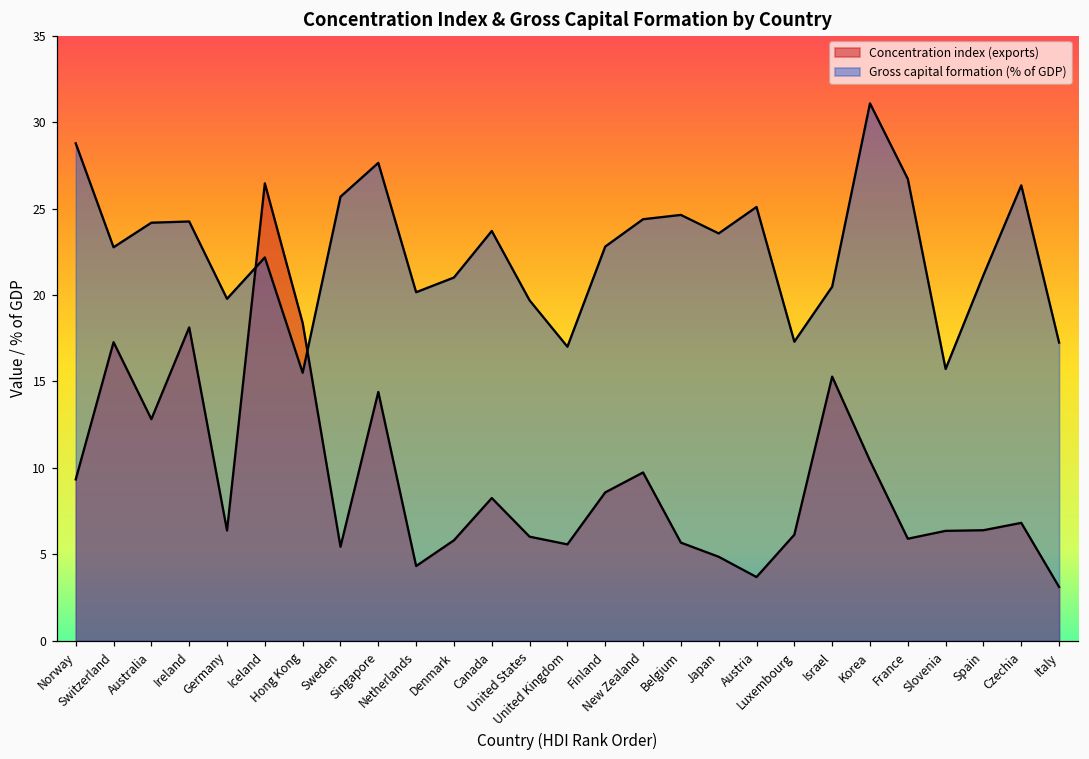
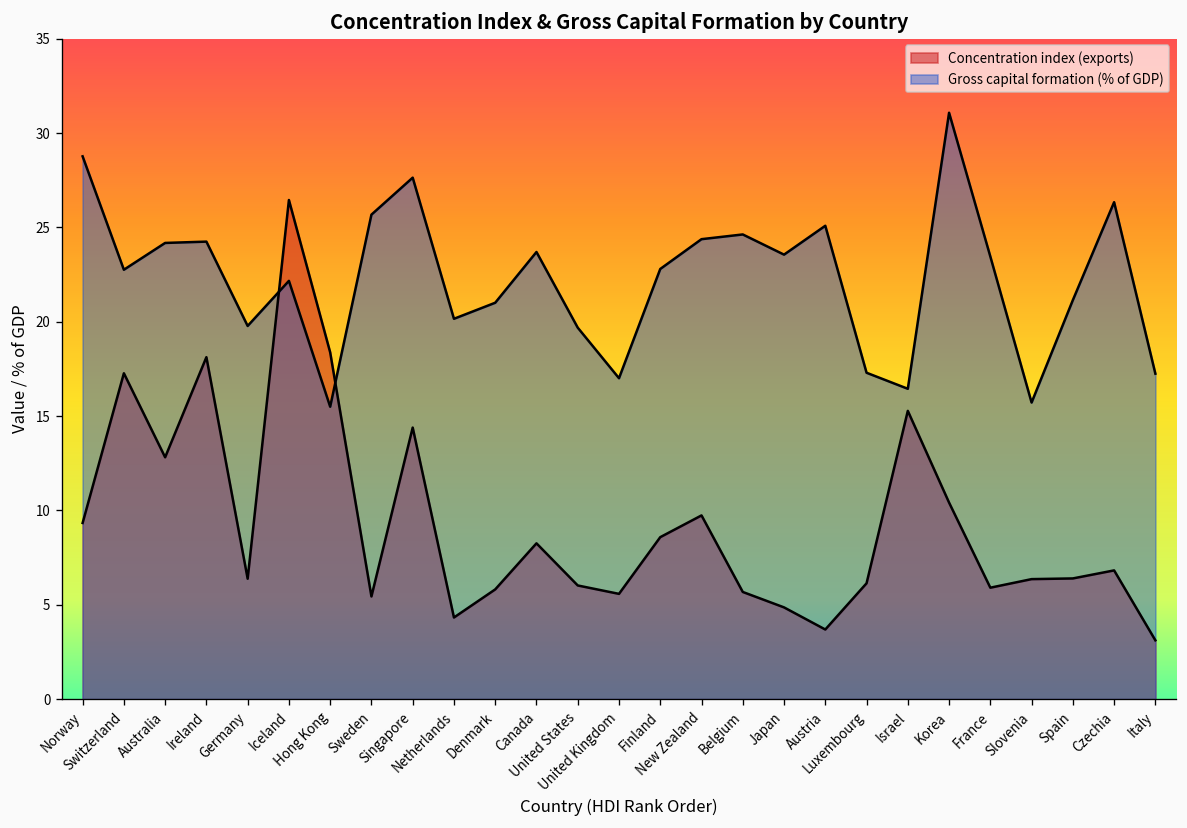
  {
    "Concentration index (exports)": {
      "Norway": 9.3,
      "Switzerland": 17.3,
      "Australia": 12.8,
      "Ireland": 18.1,
      "Germany": 6.4,
      "Iceland": 26.5,
      "Hong Kong": 18.4,
      "Sweden": 5.4,
      "Singapore": 14.4,
      "Netherlands": 4.3,
      "Denmark": 5.8,
      "Canada": 8.3,
      "United States": 6.0,
      "United Kingdom": 5.6,
      "Finland": 8.6,
      "New Zealand": 9.7,
      "Belgium": 5.7,
      "Japan": 4.9,
      "Austria": 3.7,
      "Luxembourg": 6.1,
      "Israel": 15.3,
      "Korea": 10.4,
      "France": 5.9,
      "Slovenia": 6.4,
      "Spain": 6.4,
      "Czechia": 6.8,
      "Italy": 3.1
    },
    "Gross capital formation (% of GDP)": {
      "Norway": 28.8,
      "Switzerland": 22.8,
      "Australia": 24.2,
      "Ireland": 24.3,
      "Germany": 19.8,
      "Iceland": 22.2,
      "Hong Kong": 15.5,
      "Sweden": 25.7,
      "Singapore": 27.6,
      "Netherlands": 20.2,
      "Denmark": 21.0,
      "Canada": 23.7,
      "United States": 19.7,
      "United Kingdom": 17.0,
      "Finland": 22.8,
      "New Zealand": 24.4,
      "Belgium": 24.6,
      "Japan": 23.6,
      "Austria": 25.1,
      "Luxembourg": 17.3,
-     "Israel": 20.5,
+     "Israel": 16.5,
      "Korea": 31.1,
-     "France": 26.7,
+     "France": 23.5,
      "Slovenia": 15.7,
      "Spain": 21.2,
      "Czechia": 26.3,
      "Italy": 17.3
    }
  }
